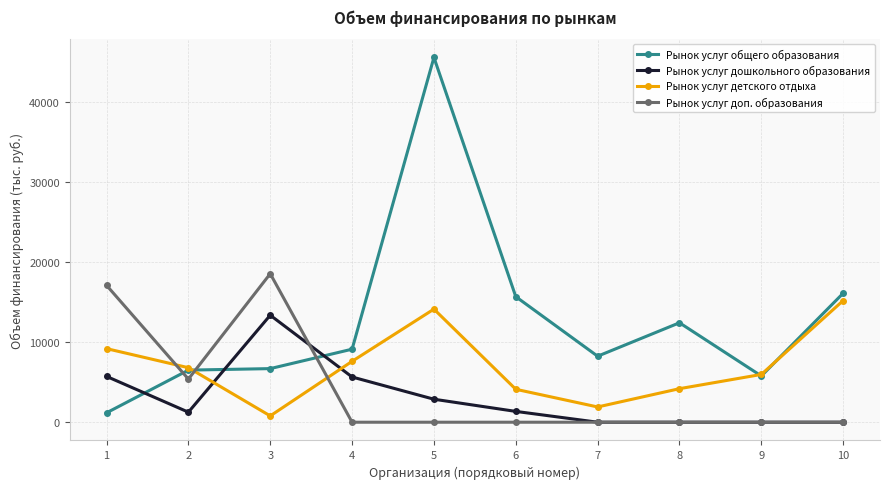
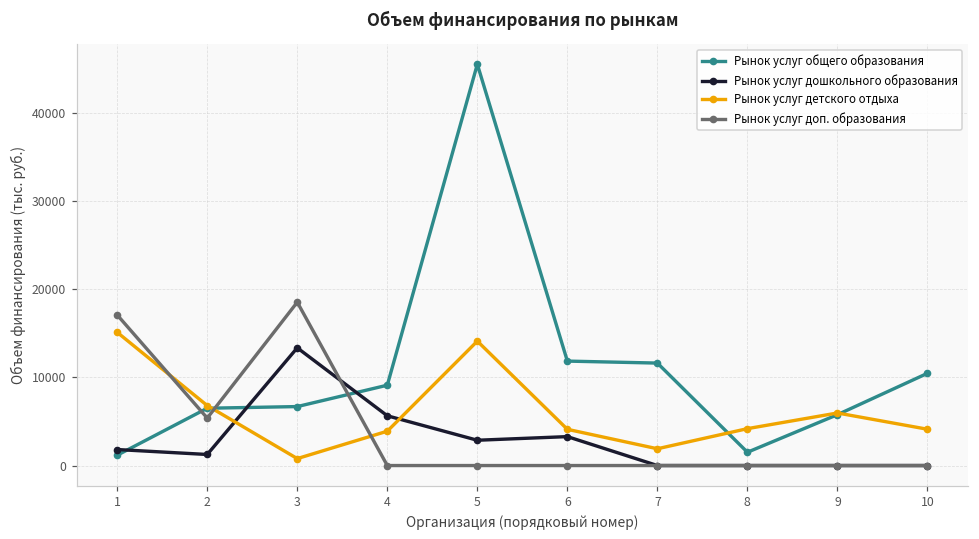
  {
    "Рынок услуг общего образования": {
      "1": 1000,
      "3": 7000,
      "4": 9000,
      "5": 46000,
-     "6": 16000,
-     "7": 8000,
-     "8": 12000,
-     "10": 16000
+     "6": 12000,
+     "7": 12000,
+     "8": 2000,
+     "10": 10000
    },
    "Рынок услуг дошкольного образования": {
-     "1": 6000,
+     "1": 2000,
      "2": 1000,
      "3": 13000,
      "4": 6000,
      "5": 3000,
-     "6": 1000
+     "6": 3000
    },
    "Рынок услуг детского отдыха": {
-     "1": 9000,
+     "1": 15000,
      "3": 1000,
-     "4": 8000,
+     "4": 4000,
      "5": 14000,
      "6": 4000,
      "7": 2000,
      "8": 4000,
-     "10": 15000
+     "10": 4000
    },
    "Рынок услуг доп. образования": {
      "1": 17000,
      "2": 5000,
      "3": 19000,
      "4": 0,
      "5": 0,
      "6": 0
    }
  }
